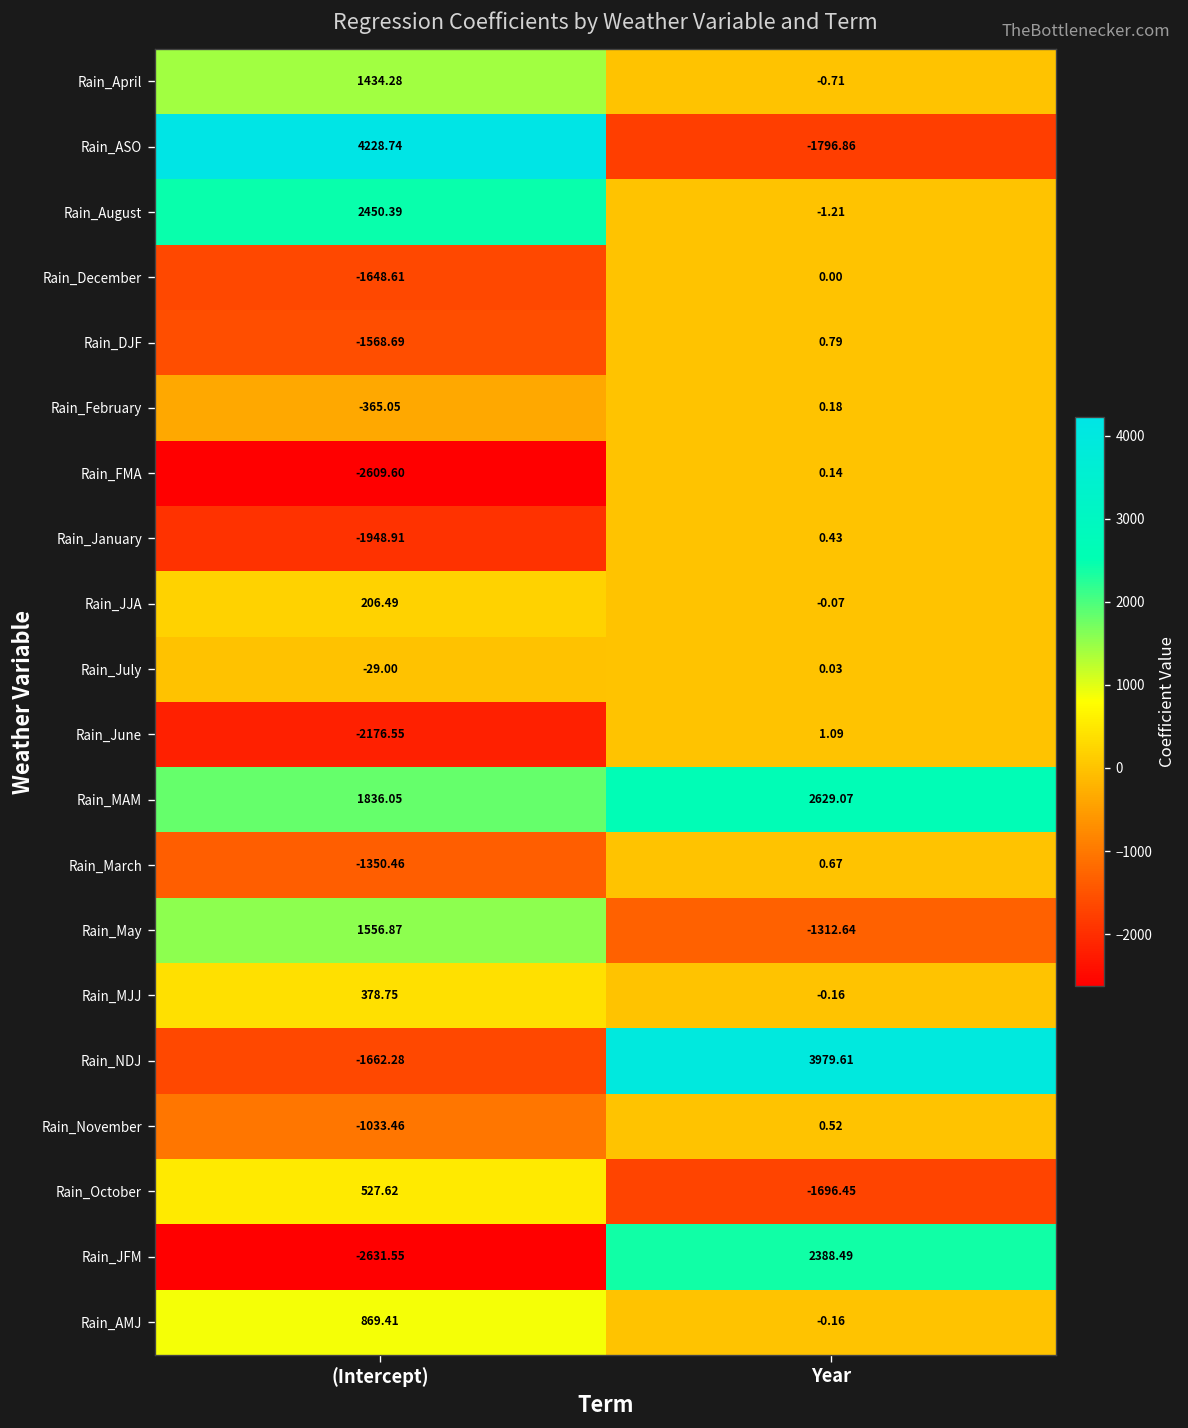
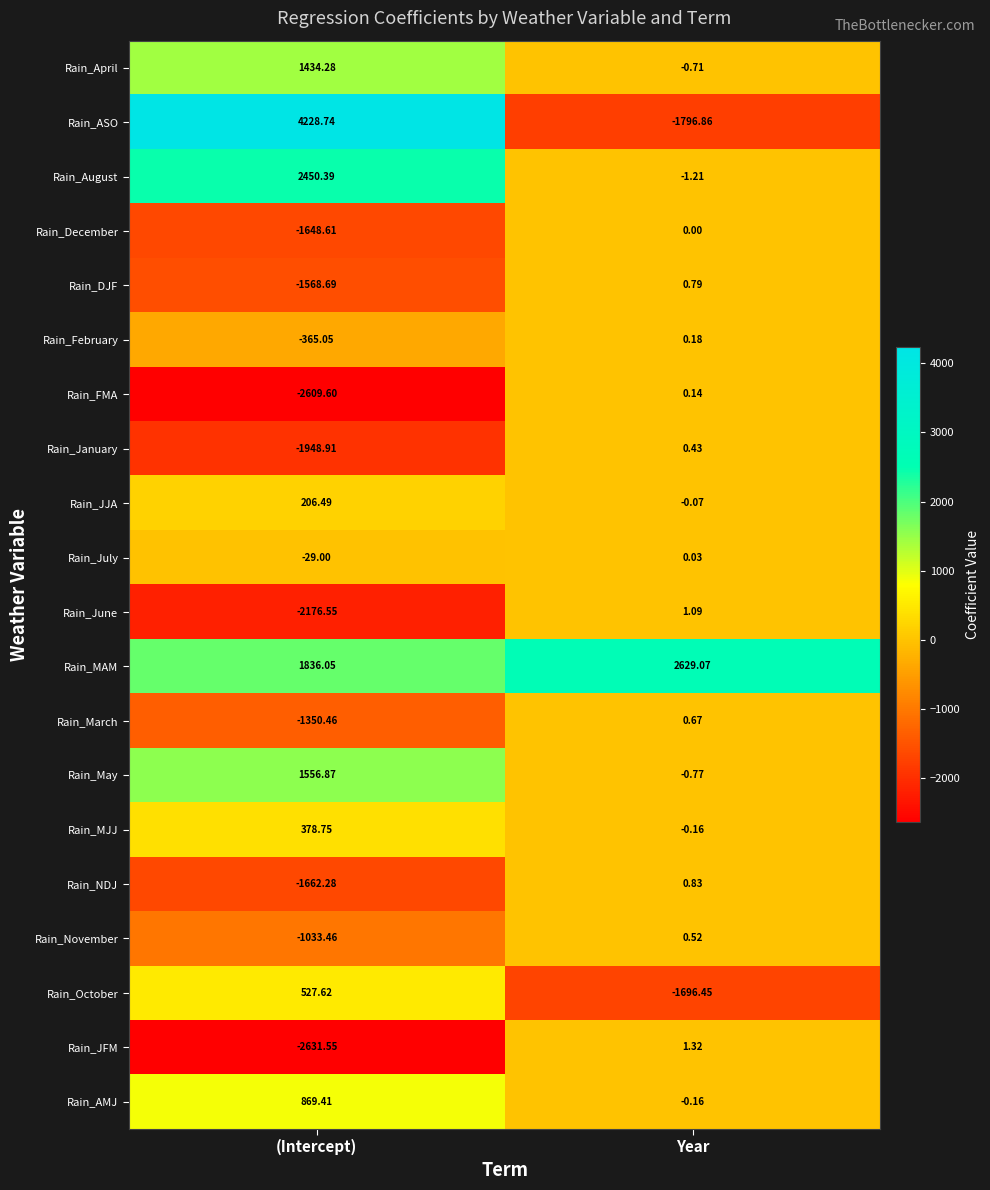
  {
    "Rain_April": {
      "(Intercept)": 1434.28,
      "Year": -0.71
    },
    "Rain_ASO": {
      "(Intercept)": 4228.74,
      "Year": -1796.86
    },
    "Rain_August": {
      "(Intercept)": 2450.39,
      "Year": -1.21
    },
    "Rain_December": {
      "(Intercept)": -1648.61,
      "Year": 0.00
    },
    "Rain_DJF": {
      "(Intercept)": -1568.69,
      "Year": 0.79
    },
    "Rain_February": {
      "(Intercept)": -365.05,
      "Year": 0.18
    },
    "Rain_FMA": {
      "(Intercept)": -2609.60,
      "Year": 0.14
    },
    "Rain_January": {
      "(Intercept)": -1948.91,
      "Year": 0.43
    },
    "Rain_JJA": {
      "(Intercept)": 206.49,
      "Year": -0.07
    },
    "Rain_July": {
      "(Intercept)": -29.00,
      "Year": 0.03
    },
    "Rain_June": {
      "(Intercept)": -2176.55,
      "Year": 1.09
    },
    "Rain_MAM": {
      "(Intercept)": 1836.05,
      "Year": 2629.07
    },
    "Rain_March": {
      "(Intercept)": -1350.46,
      "Year": 0.67
    },
    "Rain_May": {
      "(Intercept)": 1556.87,
-     "Year": -1312.64
+     "Year": -0.77
    },
    "Rain_MJJ": {
      "(Intercept)": 378.75,
      "Year": -0.16
    },
    "Rain_NDJ": {
      "(Intercept)": -1662.28,
-     "Year": 3979.61
+     "Year": 0.83
    },
    "Rain_November": {
      "(Intercept)": -1033.46,
      "Year": 0.52
    },
    "Rain_October": {
      "(Intercept)": 527.62,
      "Year": -1696.45
    },
    "Rain_JFM": {
      "(Intercept)": -2631.55,
-     "Year": 2388.49
+     "Year": 1.32
    },
    "Rain_AMJ": {
      "(Intercept)": 869.41,
      "Year": -0.16
    }
  }
